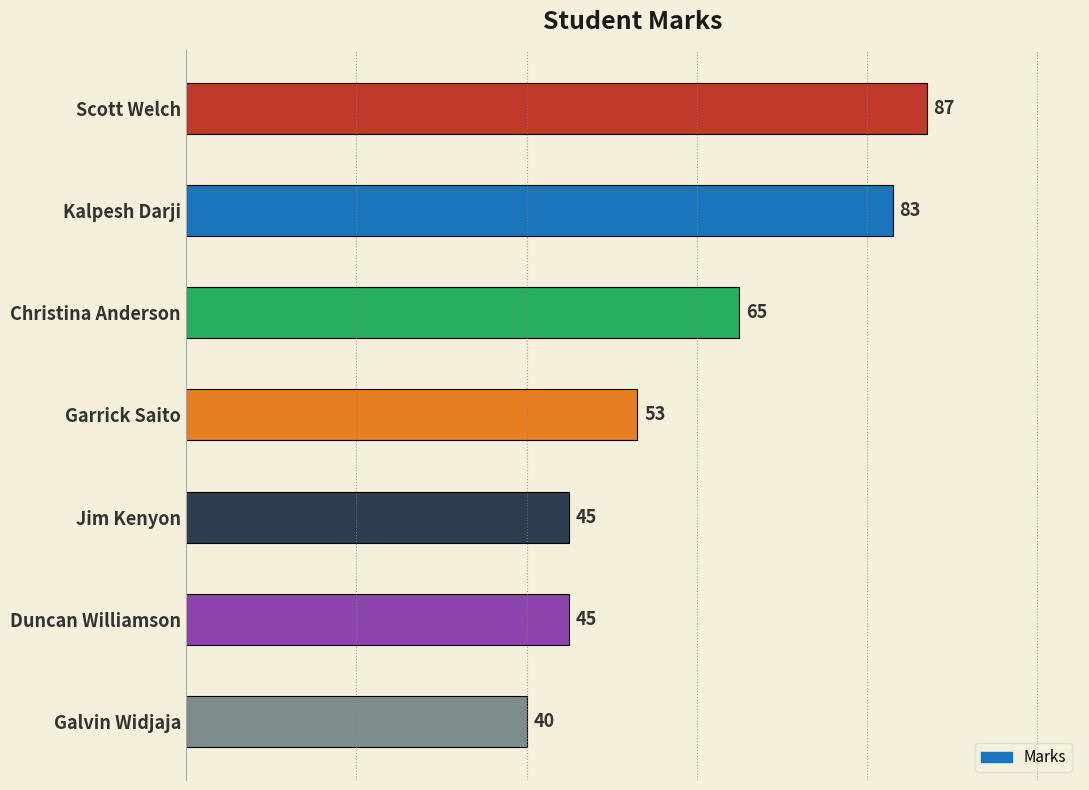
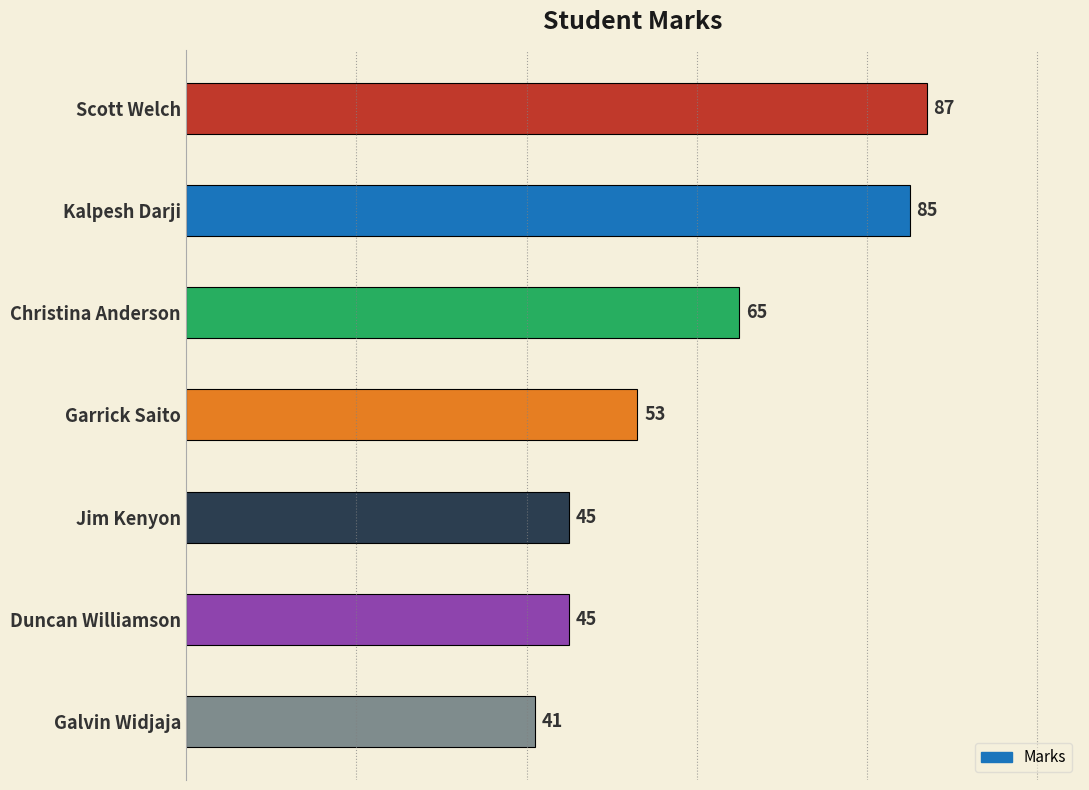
  {
    "Scott Welch": 87,
-   "Kalpesh Darji": 83,
+   "Kalpesh Darji": 85,
    "Christina Anderson": 65,
    "Garrick Saito": 53,
    "Jim Kenyon": 45,
    "Duncan Williamson": 45,
-   "Galvin Widjaja": 40
+   "Galvin Widjaja": 41
  }
